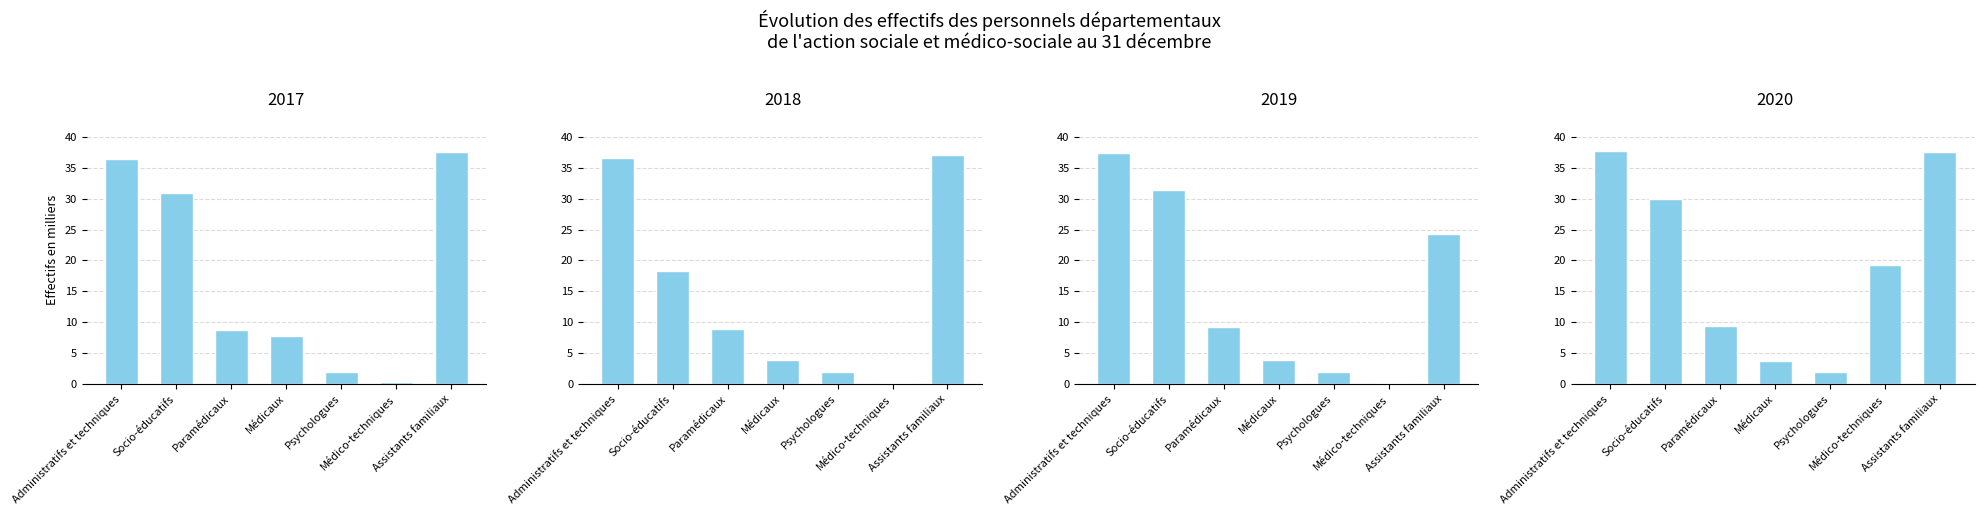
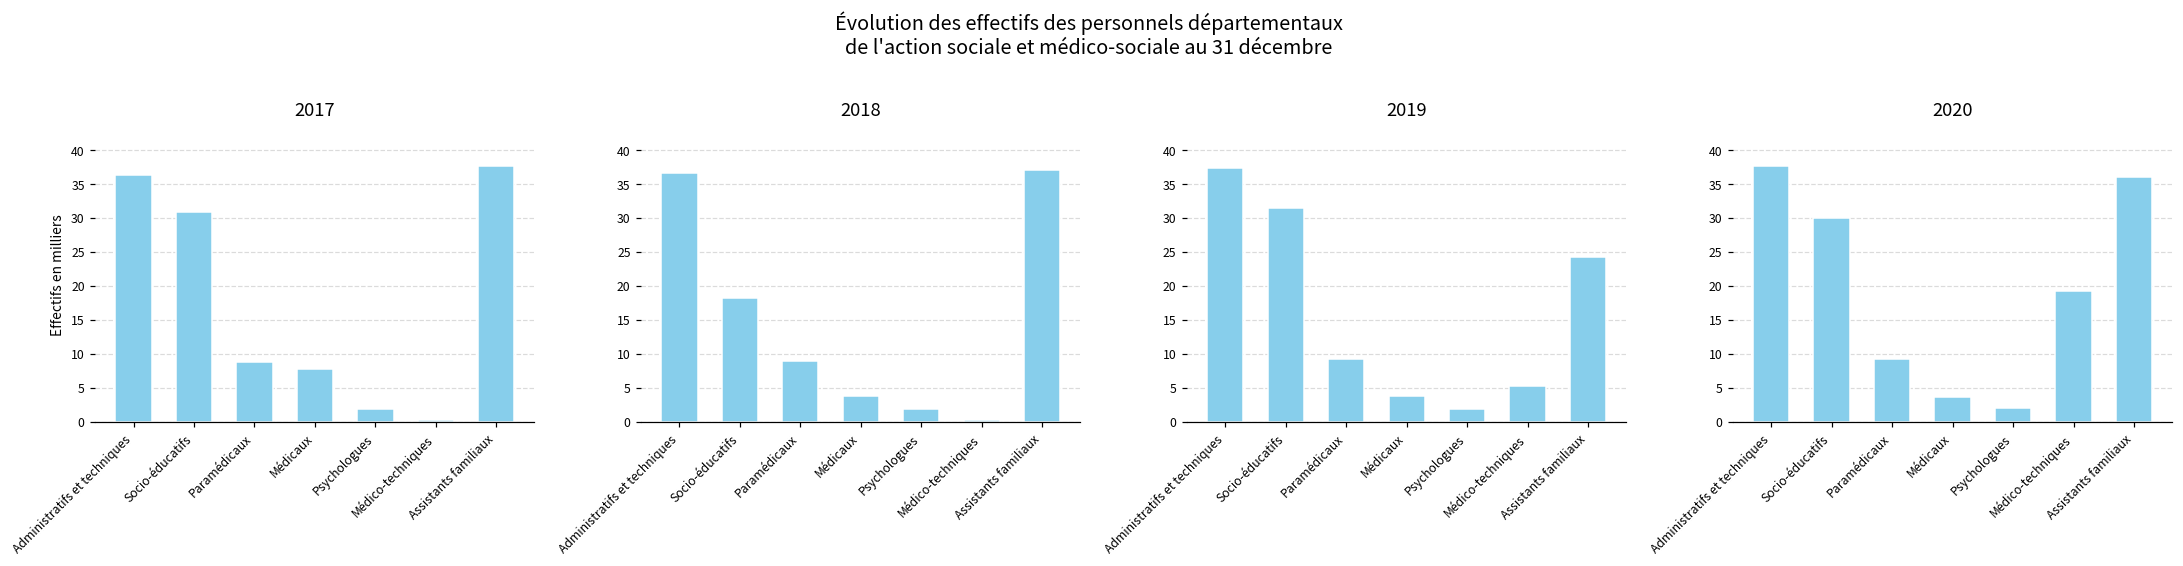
  {
    "2017": {
      "Administratifs et techniques": 36,
      "Socio-éducatifs": 31,
      "Paramédicaux": 9,
      "Médicaux": 8,
      "Psychologues": 2,
      "Assistants familiaux": 38
    },
    "2018": {
      "Administratifs et techniques": 37,
      "Socio-éducatifs": 18,
      "Paramédicaux": 9,
      "Médicaux": 4,
      "Psychologues": 2,
      "Assistants familiaux": 37
    },
    "2019": {
      "Administratifs et techniques": 37,
      "Socio-éducatifs": 31,
      "Paramédicaux": 9,
      "Médicaux": 4,
      "Psychologues": 2,
-     "Médico-techniques": 0,
+     "Médico-techniques": 5,
      "Assistants familiaux": 24
    },
    "2020": {
      "Administratifs et techniques": 38,
      "Socio-éducatifs": 30,
      "Paramédicaux": 9,
      "Médicaux": 4,
      "Psychologues": 2,
      "Médico-techniques": 19,
-     "Assistants familiaux": 38
+     "Assistants familiaux": 36
    }
  }
